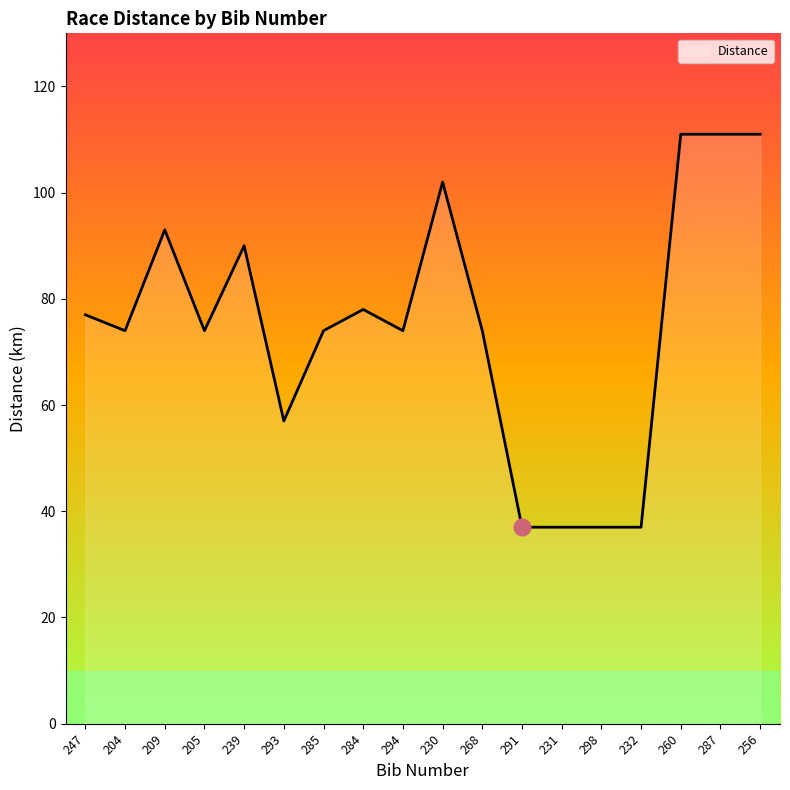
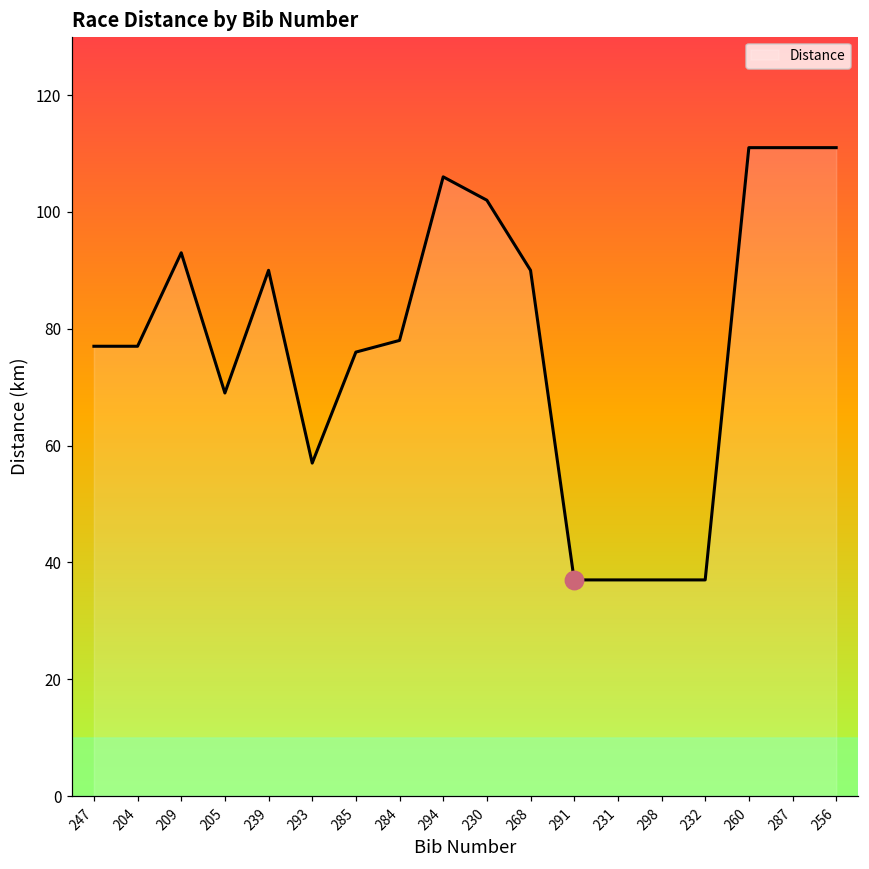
  {
    "Distance": {
      "247": 77,
-     "204": 74,
+     "204": 77,
      "209": 93,
-     "205": 74,
+     "205": 69,
      "239": 90,
      "293": 57,
-     "285": 74,
+     "285": 76,
      "284": 78,
-     "294": 74,
+     "294": 106,
      "230": 102,
-     "268": 74,
+     "268": 90,
      "231": 37,
      "298": 37,
      "232": 37,
      "260": 111,
      "287": 111,
      "256": 111
    }
  }
